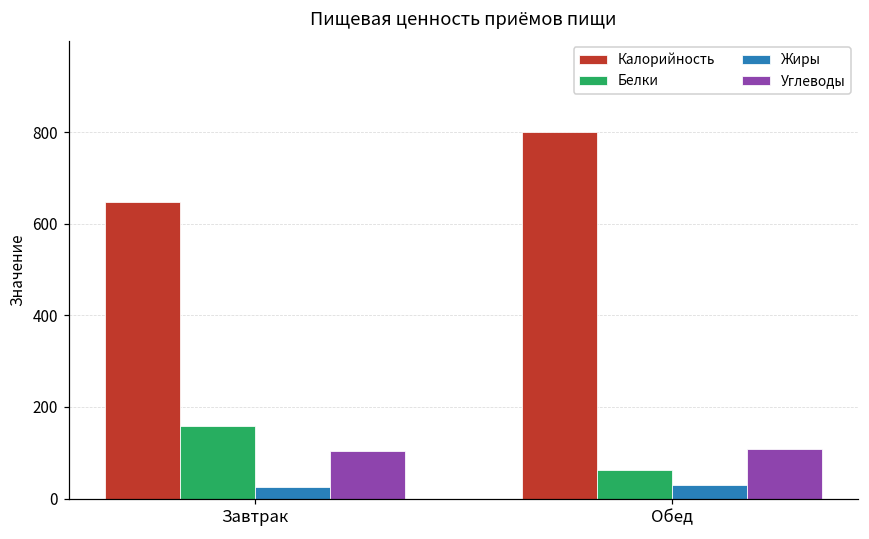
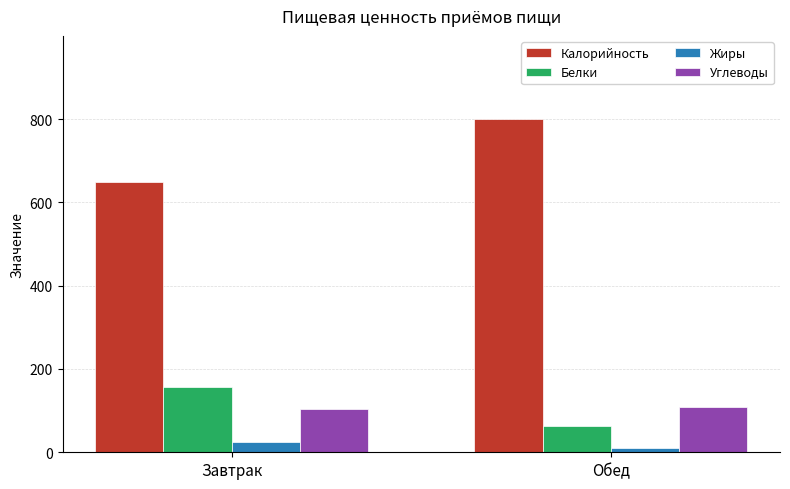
  {
    "Калорийность": {
      "Завтрак": 650,
      "Обед": 800
    },
    "Белки": {
      "Завтрак": 160,
      "Обед": 60
    },
    "Жиры": {
      "Завтрак": 30,
-     "Обед": 30
+     "Обед": 10
    },
    "Углеводы": {
      "Завтрак": 100,
      "Обед": 110
    }
  }
